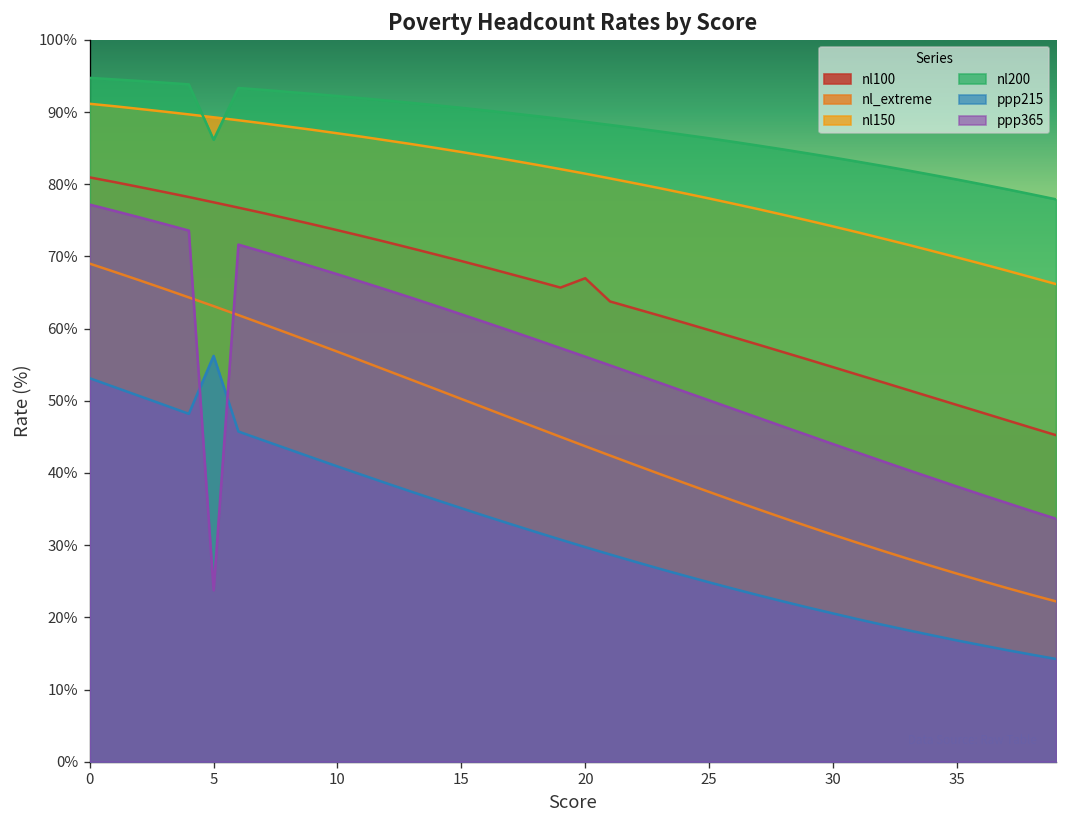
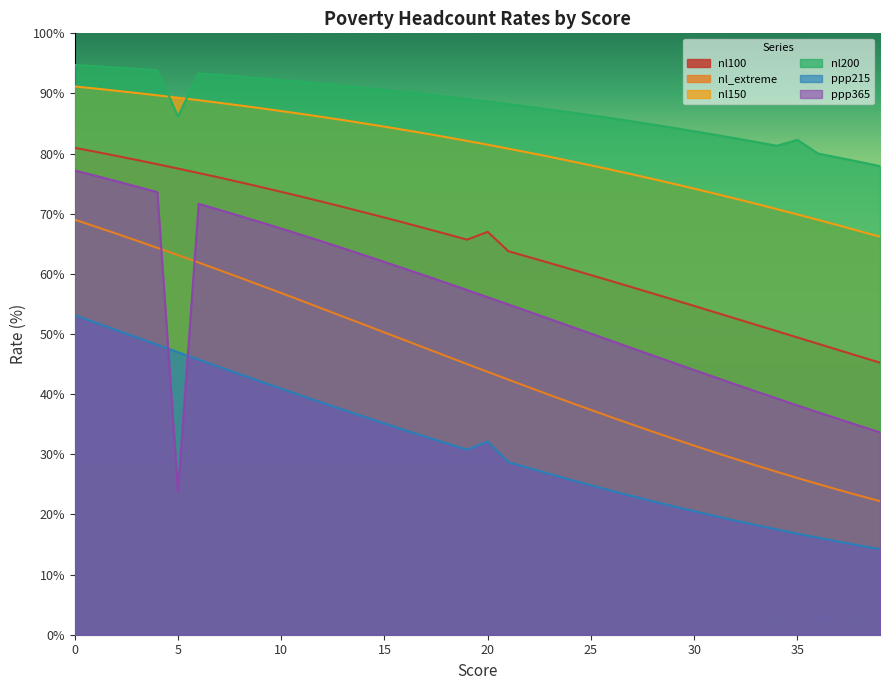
  {
    "nl100": {
      "0": "81%",
      "5": "78%",
      "10": "74%",
      "15": "69%",
      "20": "67%",
      "25": "60%",
      "30": "55%",
      "35": "49%"
    },
    "nl200": {
      "0": "95%",
      "5": "86%",
      "10": "92%",
      "15": "91%",
      "20": "89%",
      "25": "86%",
      "30": "84%",
-     "35": "81%"
+     "35": "82%"
    },
    "ppp215": {
      "0": "53%",
-     "5": "56%",
+     "5": "47%",
      "10": "41%",
      "15": "35%",
-     "20": "30%",
+     "20": "32%",
      "25": "25%",
      "30": "21%",
      "35": "17%"
    },
    "ppp365": {
      "0": "77%",
      "5": "24%",
      "10": "68%",
      "15": "62%",
      "20": "56%",
      "25": "50%",
      "30": "44%",
      "35": "38%"
    }
  }
